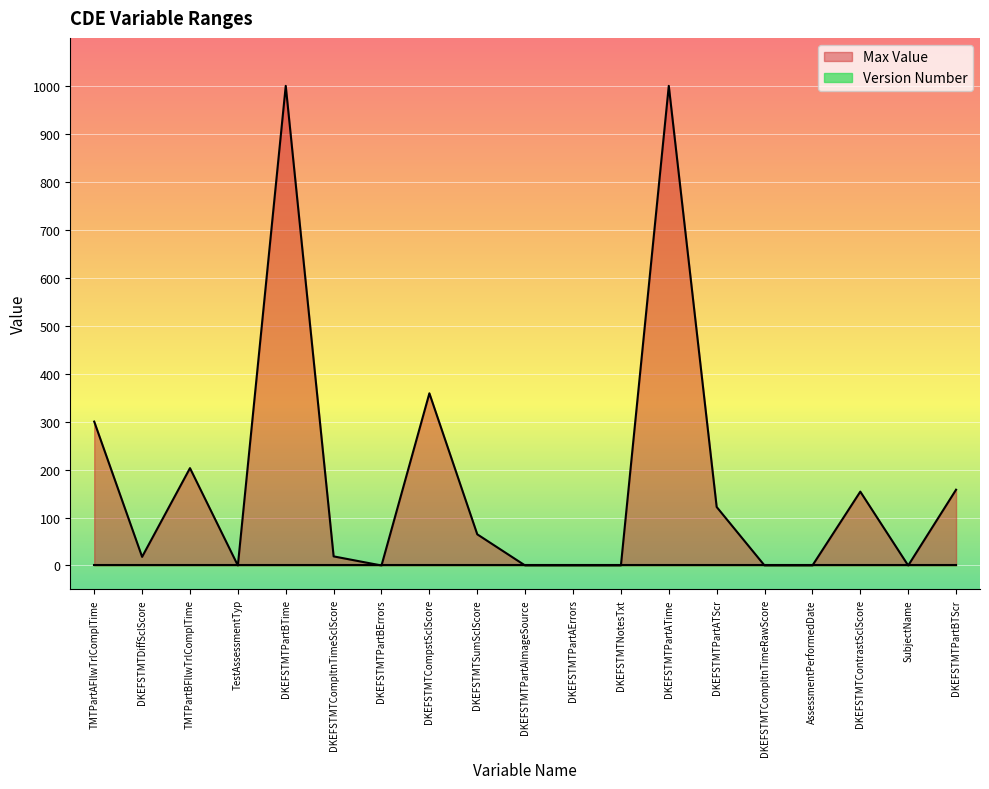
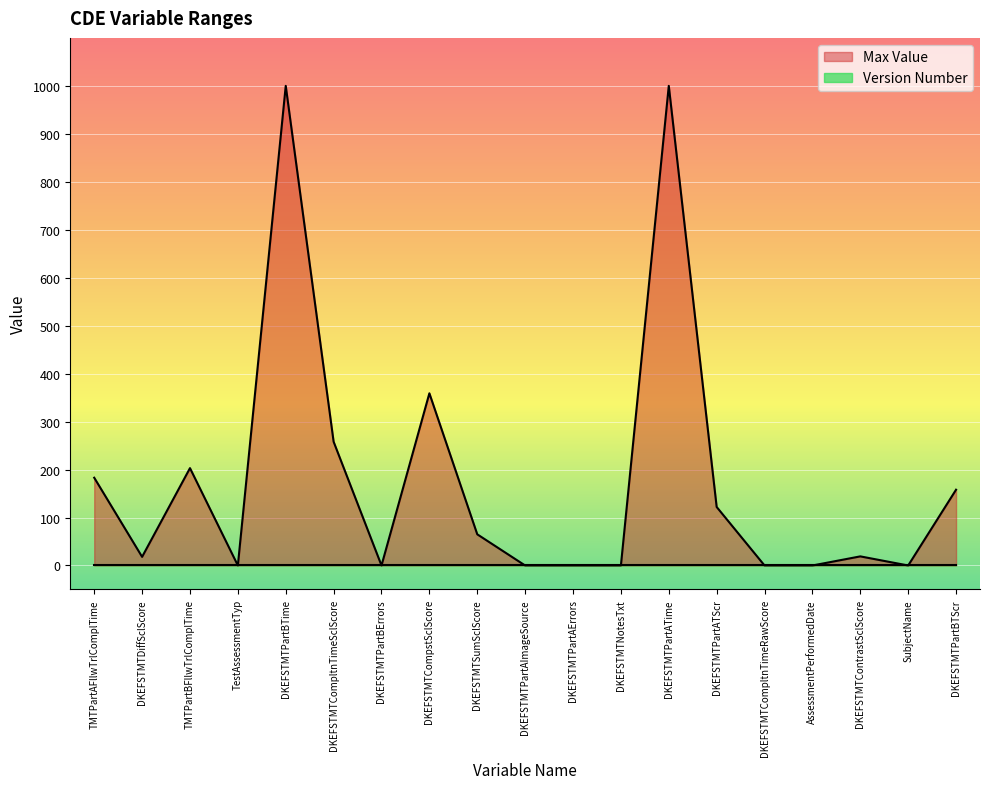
  {
    "Max Value": {
-     "TMTPartAFllwTrlComplTime": 300,
+     "TMTPartAFllwTrlComplTime": 180,
      "DKEFSTMTDiffSclScore": 20,
      "TMTPartBFllwTrlComplTime": 200,
      "DKEFSTMTPartBTime": 1000,
-     "DKEFSTMTCompltnTimeSclScore": 20,
+     "DKEFSTMTCompltnTimeSclScore": 260,
      "DKEFSTMTCompstSclScore": 360,
      "DKEFSTMTSumSclScore": 70,
      "DKEFSTMTPartATime": 1000,
      "DKEFSTMTPartATScr": 120,
-     "DKEFSTMTContrastSclScore": 150,
+     "DKEFSTMTContrastSclScore": 20,
      "DKEFSTMTPartBTScr": 160
    },
    "Version Number": {
      "TMTPartAFllwTrlComplTime": 0,
      "DKEFSTMTDiffSclScore": 0,
      "TMTPartBFllwTrlComplTime": 0,
      "DKEFSTMTPartBTime": 0,
      "DKEFSTMTCompltnTimeSclScore": 0,
      "DKEFSTMTCompstSclScore": 0,
      "DKEFSTMTSumSclScore": 0,
      "DKEFSTMTPartATime": 0,
      "DKEFSTMTPartATScr": 0,
      "DKEFSTMTContrastSclScore": 0,
      "DKEFSTMTPartBTScr": 0
    }
  }
